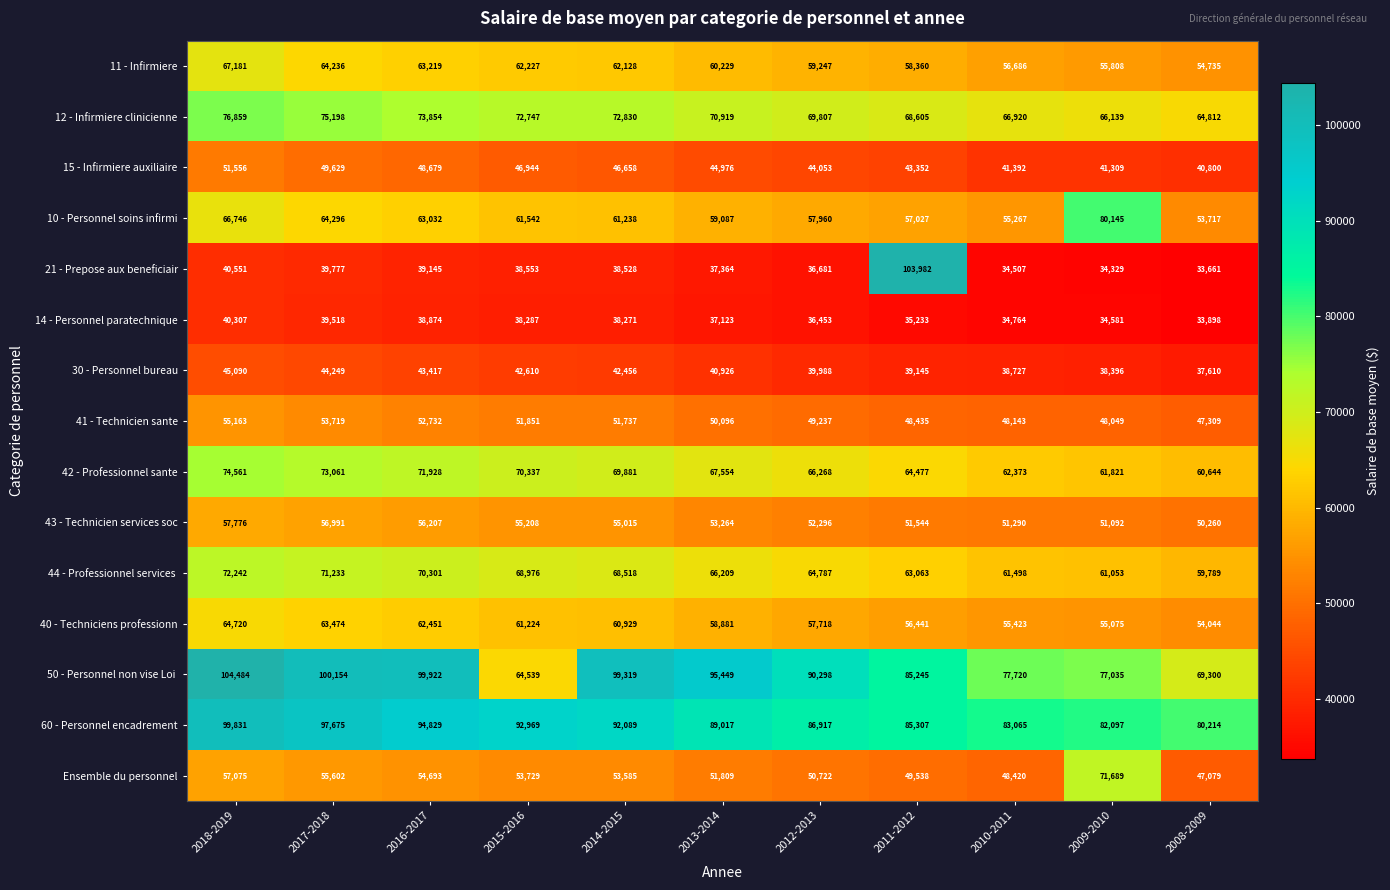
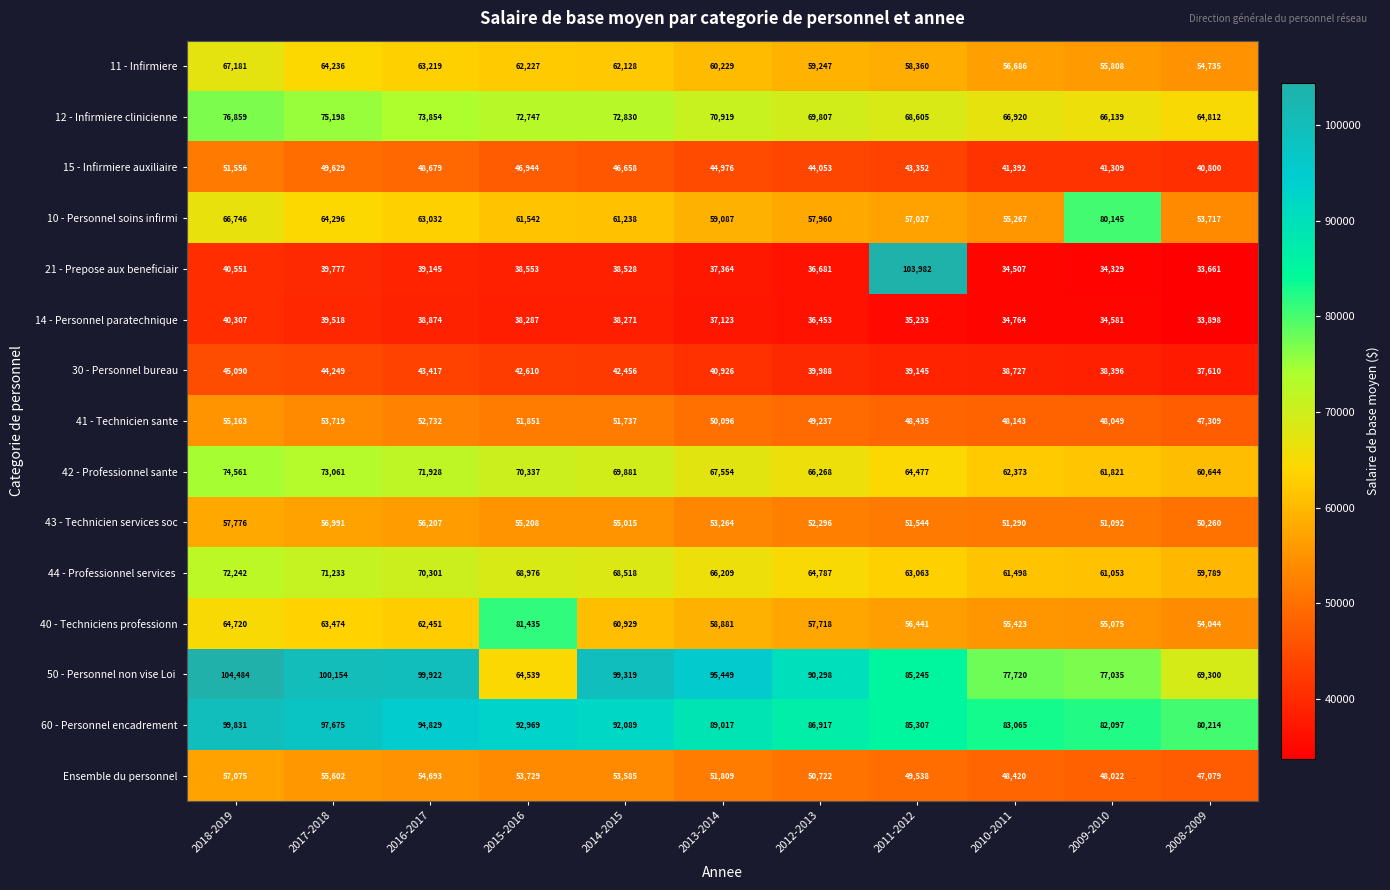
  {
    "11 - Infirmiere": {
      "2018-2019": "67,181",
      "2017-2018": "64,236",
      "2016-2017": "63,219",
      "2015-2016": "62,227",
      "2014-2015": "62,128",
      "2013-2014": "60,229",
      "2012-2013": "59,247",
      "2011-2012": "58,360",
      "2010-2011": "56,686",
      "2009-2010": "55,808",
      "2008-2009": "54,735"
    },
    "12 - Infirmiere clinicienne": {
      "2018-2019": "76,859",
      "2017-2018": "75,198",
      "2016-2017": "73,854",
      "2015-2016": "72,747",
      "2014-2015": "72,830",
      "2013-2014": "70,919",
      "2012-2013": "69,807",
      "2011-2012": "68,605",
      "2010-2011": "66,920",
      "2009-2010": "66,139",
      "2008-2009": "64,812"
    },
    "15 - Infirmiere auxiliaire": {
      "2018-2019": "51,556",
      "2017-2018": "49,629",
      "2016-2017": "48,679",
      "2015-2016": "46,944",
      "2014-2015": "46,658",
      "2013-2014": "44,976",
      "2012-2013": "44,053",
      "2011-2012": "43,352",
      "2010-2011": "41,392",
      "2009-2010": "41,309",
      "2008-2009": "40,800"
    },
    "10 - Personnel soins infirmi": {
      "2018-2019": "66,746",
      "2017-2018": "64,296",
      "2016-2017": "63,032",
      "2015-2016": "61,542",
      "2014-2015": "61,238",
      "2013-2014": "59,087",
      "2012-2013": "57,960",
      "2011-2012": "57,027",
      "2010-2011": "55,267",
      "2009-2010": "80,145",
      "2008-2009": "53,717"
    },
    "21 - Prepose aux beneficiair": {
      "2018-2019": "40,551",
      "2017-2018": "39,777",
      "2016-2017": "39,145",
      "2015-2016": "38,553",
      "2014-2015": "38,528",
      "2013-2014": "37,364",
      "2012-2013": "36,681",
      "2011-2012": "103,982",
      "2010-2011": "34,507",
      "2009-2010": "34,329",
      "2008-2009": "33,661"
    },
    "14 - Personnel paratechnique": {
      "2018-2019": "40,307",
      "2017-2018": "39,518",
      "2016-2017": "38,874",
      "2015-2016": "38,287",
      "2014-2015": "38,271",
      "2013-2014": "37,123",
      "2012-2013": "36,453",
      "2011-2012": "35,233",
      "2010-2011": "34,764",
      "2009-2010": "34,581",
      "2008-2009": "33,898"
    },
    "30 - Personnel bureau": {
      "2018-2019": "45,090",
      "2017-2018": "44,249",
      "2016-2017": "43,417",
      "2015-2016": "42,610",
      "2014-2015": "42,456",
      "2013-2014": "40,926",
      "2012-2013": "39,988",
      "2011-2012": "39,145",
      "2010-2011": "38,727",
      "2009-2010": "38,396",
      "2008-2009": "37,610"
    },
    "41 - Technicien sante": {
      "2018-2019": "55,163",
      "2017-2018": "53,719",
      "2016-2017": "52,732",
      "2015-2016": "51,851",
      "2014-2015": "51,737",
      "2013-2014": "50,096",
      "2012-2013": "49,237",
      "2011-2012": "48,435",
      "2010-2011": "48,143",
      "2009-2010": "48,049",
      "2008-2009": "47,309"
    },
    "42 - Professionnel sante": {
      "2018-2019": "74,561",
      "2017-2018": "73,061",
      "2016-2017": "71,928",
      "2015-2016": "70,337",
      "2014-2015": "69,881",
      "2013-2014": "67,554",
      "2012-2013": "66,268",
      "2011-2012": "64,477",
      "2010-2011": "62,373",
      "2009-2010": "61,821",
      "2008-2009": "60,644"
    },
    "43 - Technicien services soc": {
      "2018-2019": "57,776",
      "2017-2018": "56,991",
      "2016-2017": "56,207",
      "2015-2016": "55,208",
      "2014-2015": "55,015",
      "2013-2014": "53,264",
      "2012-2013": "52,296",
      "2011-2012": "51,544",
      "2010-2011": "51,290",
      "2009-2010": "51,092",
      "2008-2009": "50,260"
    },
    "44 - Professionnel services": {
      "2018-2019": "72,242",
      "2017-2018": "71,233",
      "2016-2017": "70,301",
      "2015-2016": "68,976",
      "2014-2015": "68,518",
      "2013-2014": "66,209",
      "2012-2013": "64,787",
      "2011-2012": "63,063",
      "2010-2011": "61,498",
      "2009-2010": "61,053",
      "2008-2009": "59,789"
    },
    "40 - Techniciens professionn": {
      "2018-2019": "64,720",
      "2017-2018": "63,474",
      "2016-2017": "62,451",
-     "2015-2016": "61,224",
+     "2015-2016": "81,435",
      "2014-2015": "60,929",
      "2013-2014": "58,881",
      "2012-2013": "57,718",
      "2011-2012": "56,441",
      "2010-2011": "55,423",
      "2009-2010": "55,075",
      "2008-2009": "54,044"
    },
    "50 - Personnel non vise Loi": {
      "2018-2019": "104,484",
      "2017-2018": "100,154",
      "2016-2017": "99,922",
      "2015-2016": "64,539",
      "2014-2015": "99,319",
      "2013-2014": "95,449",
      "2012-2013": "90,298",
      "2011-2012": "85,245",
      "2010-2011": "77,720",
      "2009-2010": "77,035",
      "2008-2009": "69,300"
    },
    "60 - Personnel encadrement": {
      "2018-2019": "99,831",
      "2017-2018": "97,675",
      "2016-2017": "94,829",
      "2015-2016": "92,969",
      "2014-2015": "92,089",
      "2013-2014": "89,017",
      "2012-2013": "86,917",
      "2011-2012": "85,307",
      "2010-2011": "83,065",
      "2009-2010": "82,097",
      "2008-2009": "80,214"
    },
    "Ensemble du personnel": {
      "2018-2019": "57,075",
      "2017-2018": "55,602",
      "2016-2017": "54,693",
      "2015-2016": "53,729",
      "2014-2015": "53,585",
      "2013-2014": "51,809",
      "2012-2013": "50,722",
      "2011-2012": "49,538",
      "2010-2011": "48,420",
-     "2009-2010": "71,689",
+     "2009-2010": "48,022",
      "2008-2009": "47,079"
    }
  }
